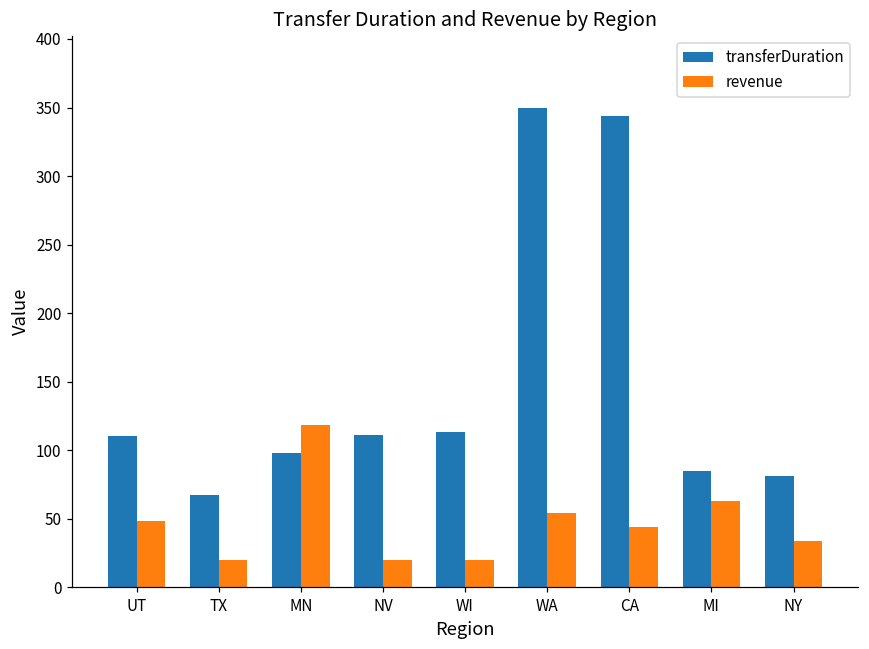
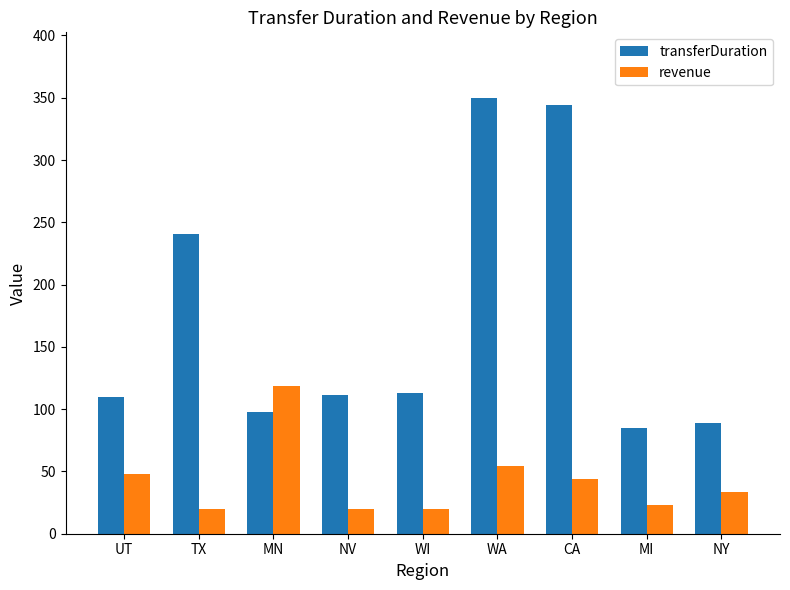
  {
    "transferDuration": {
      "UT": 110,
-     "TX": 67,
+     "TX": 241,
      "MN": 98,
      "NV": 111,
      "WI": 113,
      "WA": 350,
      "CA": 344,
      "MI": 85,
-     "NY": 81
+     "NY": 89
    },
    "revenue": {
      "UT": 48,
      "TX": 20,
      "MN": 119,
      "NV": 20,
      "WI": 20,
      "WA": 54,
      "CA": 44,
-     "MI": 63,
+     "MI": 23,
      "NY": 34
    }
  }
